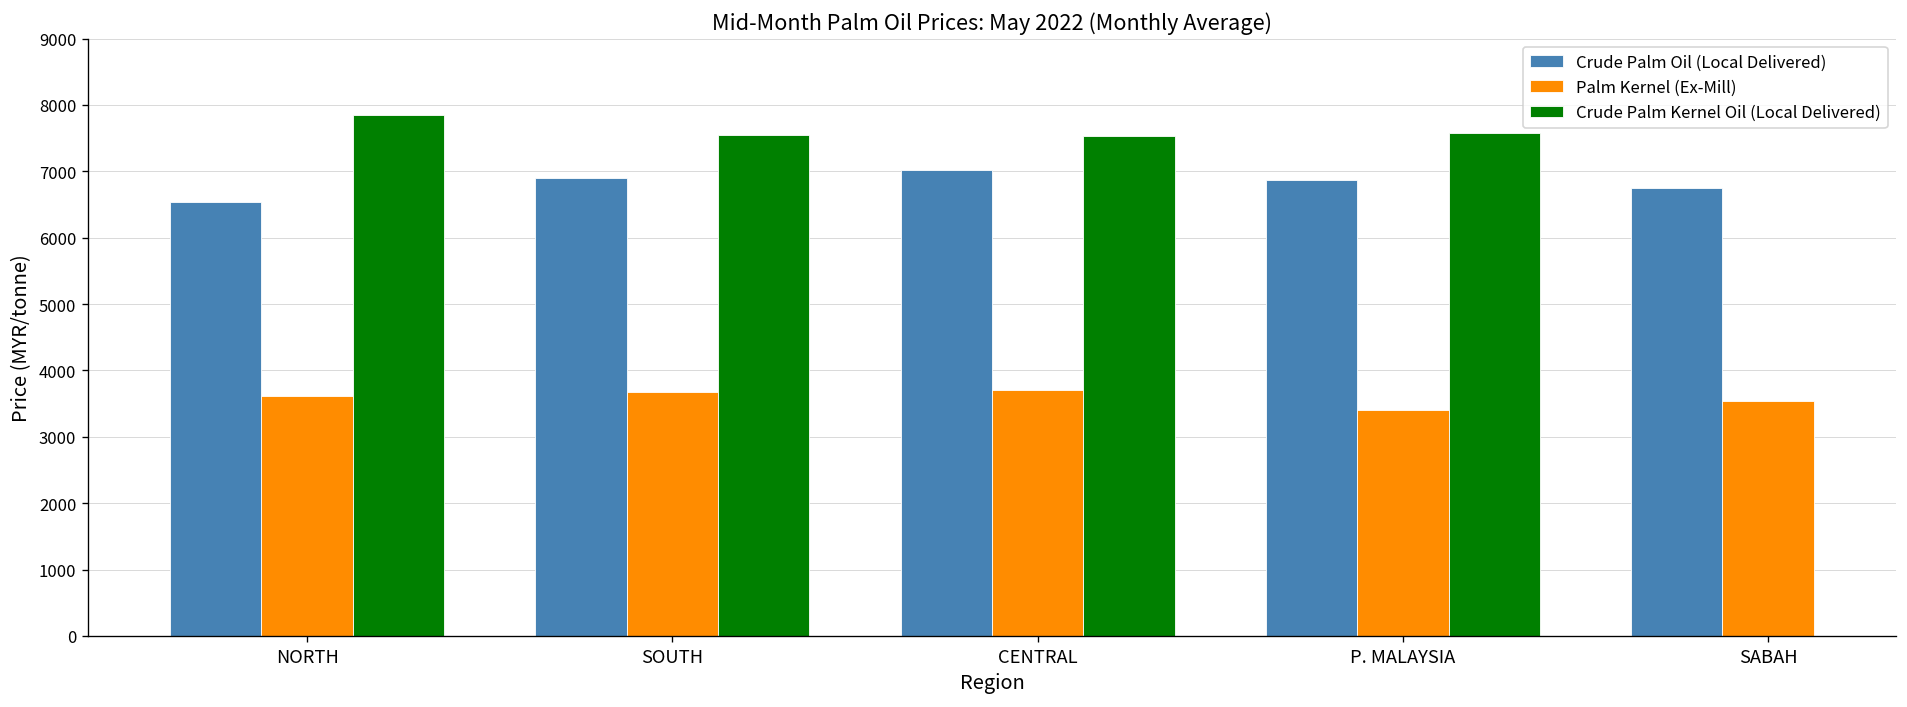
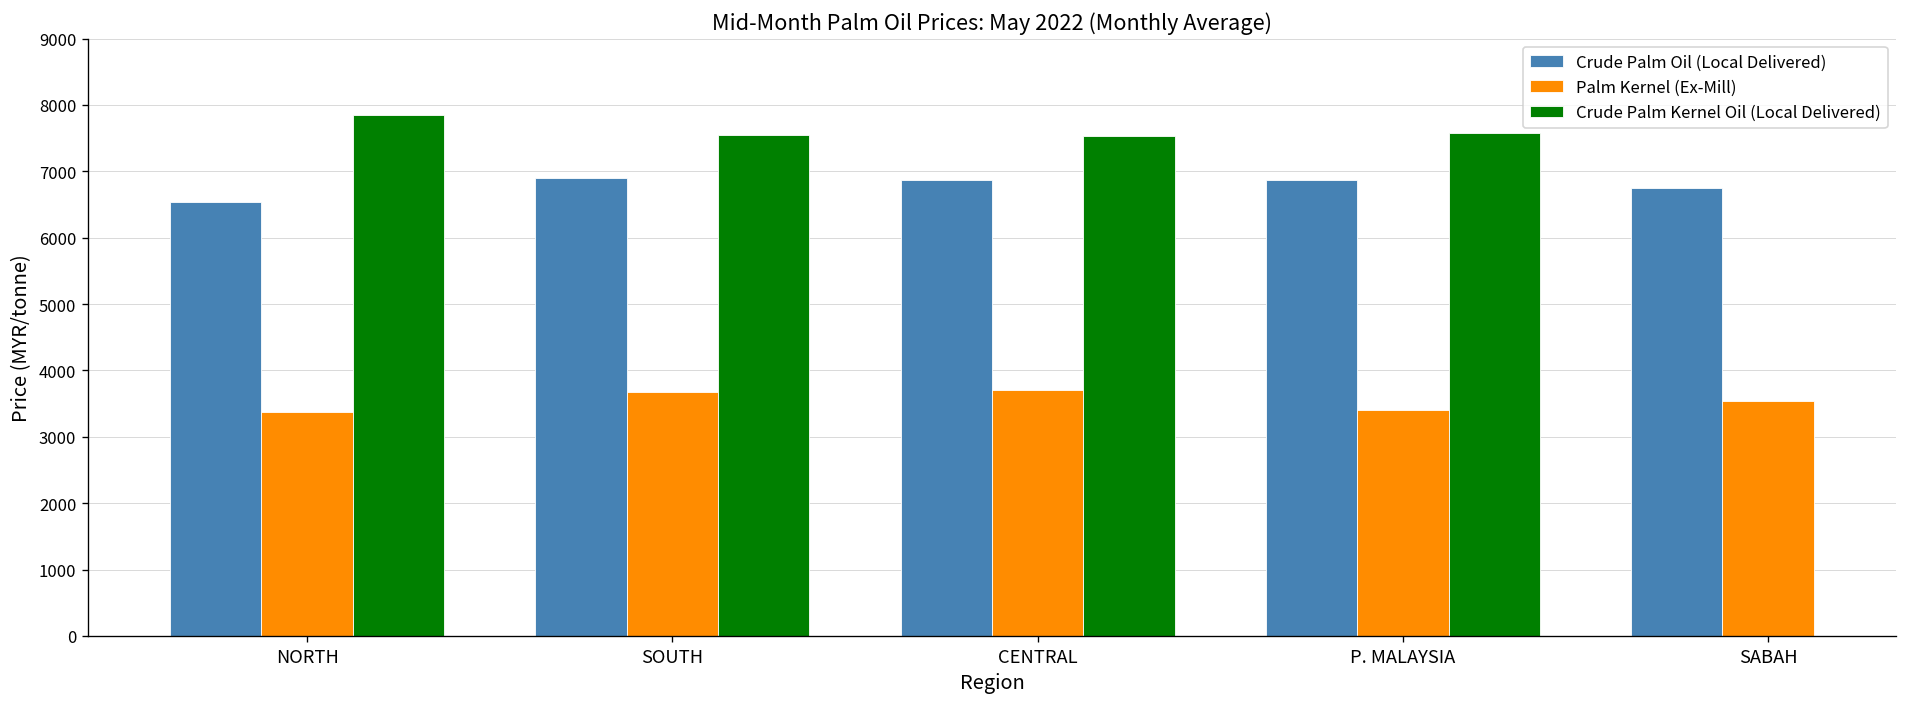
  {
    "Crude Palm Oil (Local Delivered)": {
      "NORTH": 6500,
      "SOUTH": 6900,
-     "CENTRAL": 7000,
+     "CENTRAL": 6900,
      "P. MALAYSIA": 6900,
      "SABAH": 6700
    },
    "Palm Kernel (Ex-Mill)": {
-     "NORTH": 3600,
+     "NORTH": 3400,
      "SOUTH": 3700,
      "CENTRAL": 3700,
      "P. MALAYSIA": 3400,
      "SABAH": 3500
    }
  }
